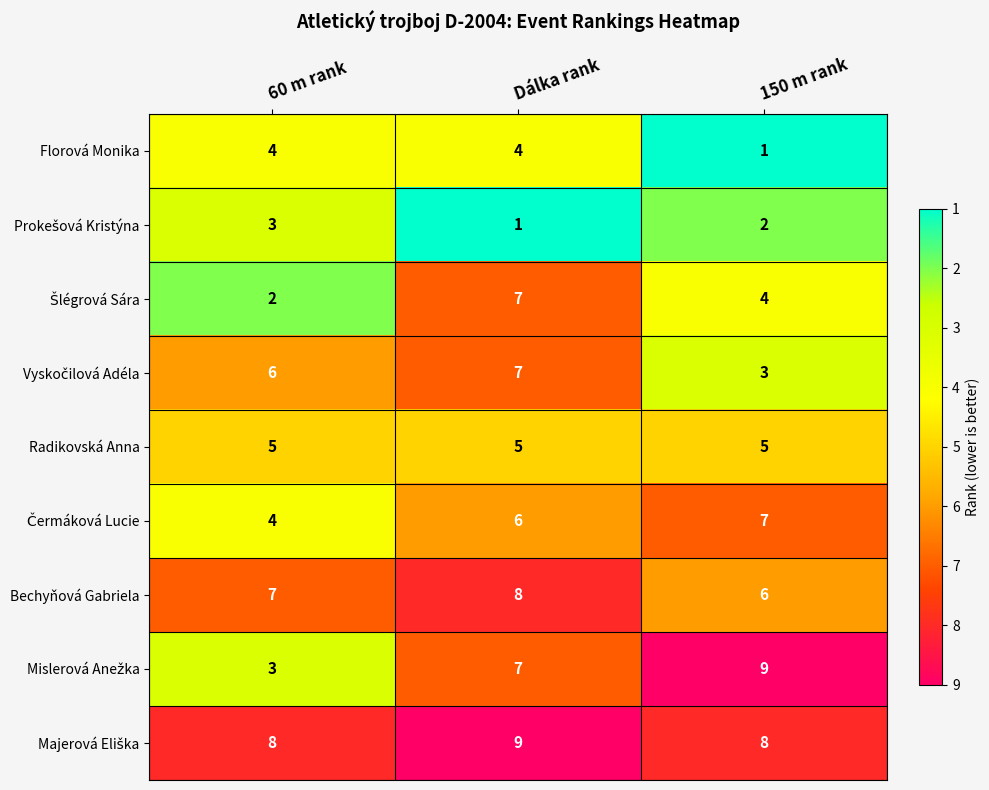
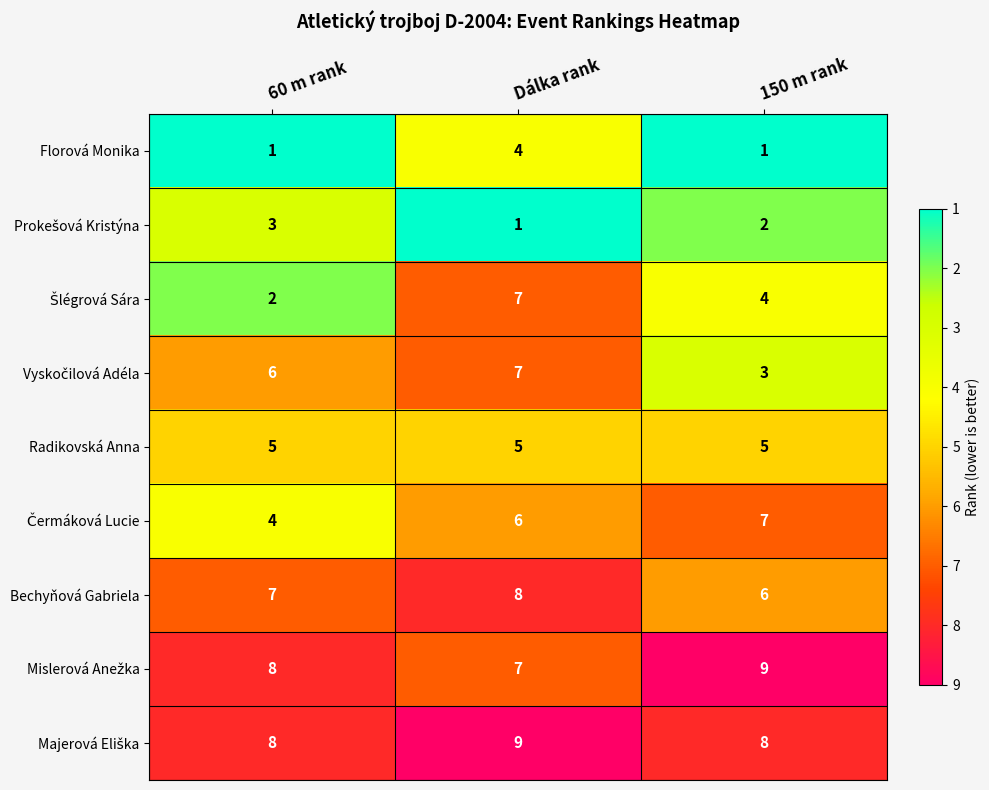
  {
    "Florová Monika": {
-     "60 m rank": 4,
+     "60 m rank": 1,
      "Dálka rank": 4,
      "150 m rank": 1
    },
    "Prokešová Kristýna": {
      "60 m rank": 3,
      "Dálka rank": 1,
      "150 m rank": 2
    },
    "Šlégrová Sára": {
      "60 m rank": 2,
      "Dálka rank": 7,
      "150 m rank": 4
    },
    "Vyskočilová Adéla": {
      "60 m rank": 6,
      "Dálka rank": 7,
      "150 m rank": 3
    },
    "Radikovská Anna": {
      "60 m rank": 5,
      "Dálka rank": 5,
      "150 m rank": 5
    },
    "Čermáková Lucie": {
      "60 m rank": 4,
      "Dálka rank": 6,
      "150 m rank": 7
    },
    "Bechyňová Gabriela": {
      "60 m rank": 7,
      "Dálka rank": 8,
      "150 m rank": 6
    },
    "Mislerová Anežka": {
-     "60 m rank": 3,
+     "60 m rank": 8,
      "Dálka rank": 7,
      "150 m rank": 9
    },
    "Majerová Eliška": {
      "60 m rank": 8,
      "Dálka rank": 9,
      "150 m rank": 8
    }
  }
